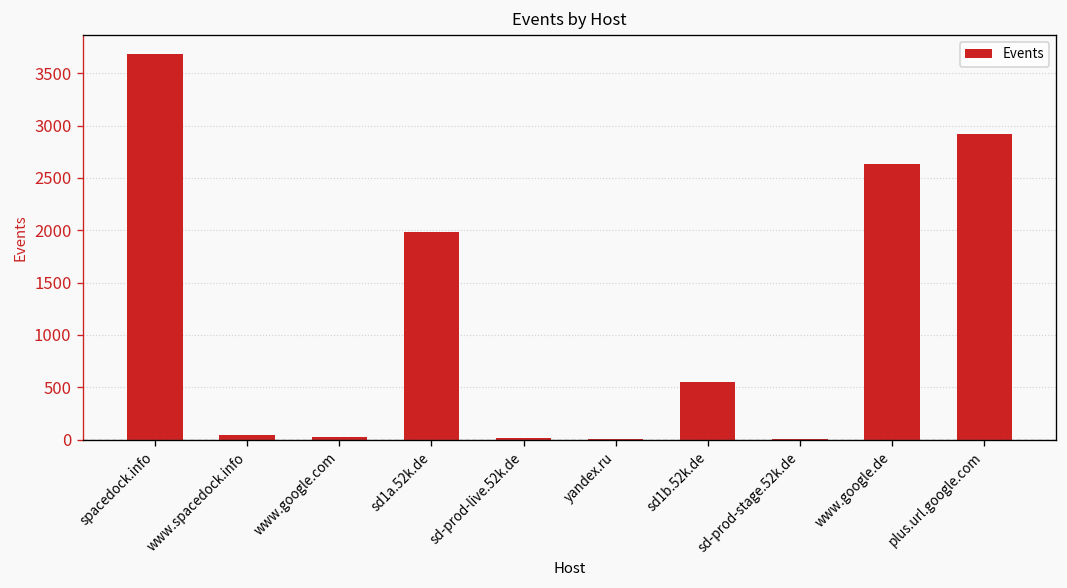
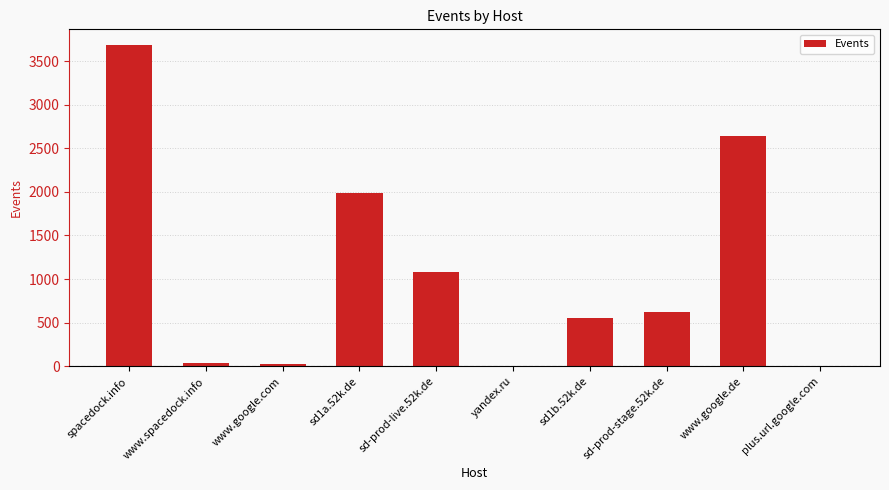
  {
    "spacedock.info": 3700,
    "www.spacedock.info": 0,
    "sd1a.52k.de": 2000,
-   "sd-prod-live.52k.de": 0,
+   "sd-prod-live.52k.de": 1100,
    "sd1b.52k.de": 600,
-   "sd-prod-stage.52k.de": 0,
+   "sd-prod-stage.52k.de": 600,
    "www.google.de": 2600,
-   "plus.url.google.com": 2900
+   "plus.url.google.com": 0
  }
